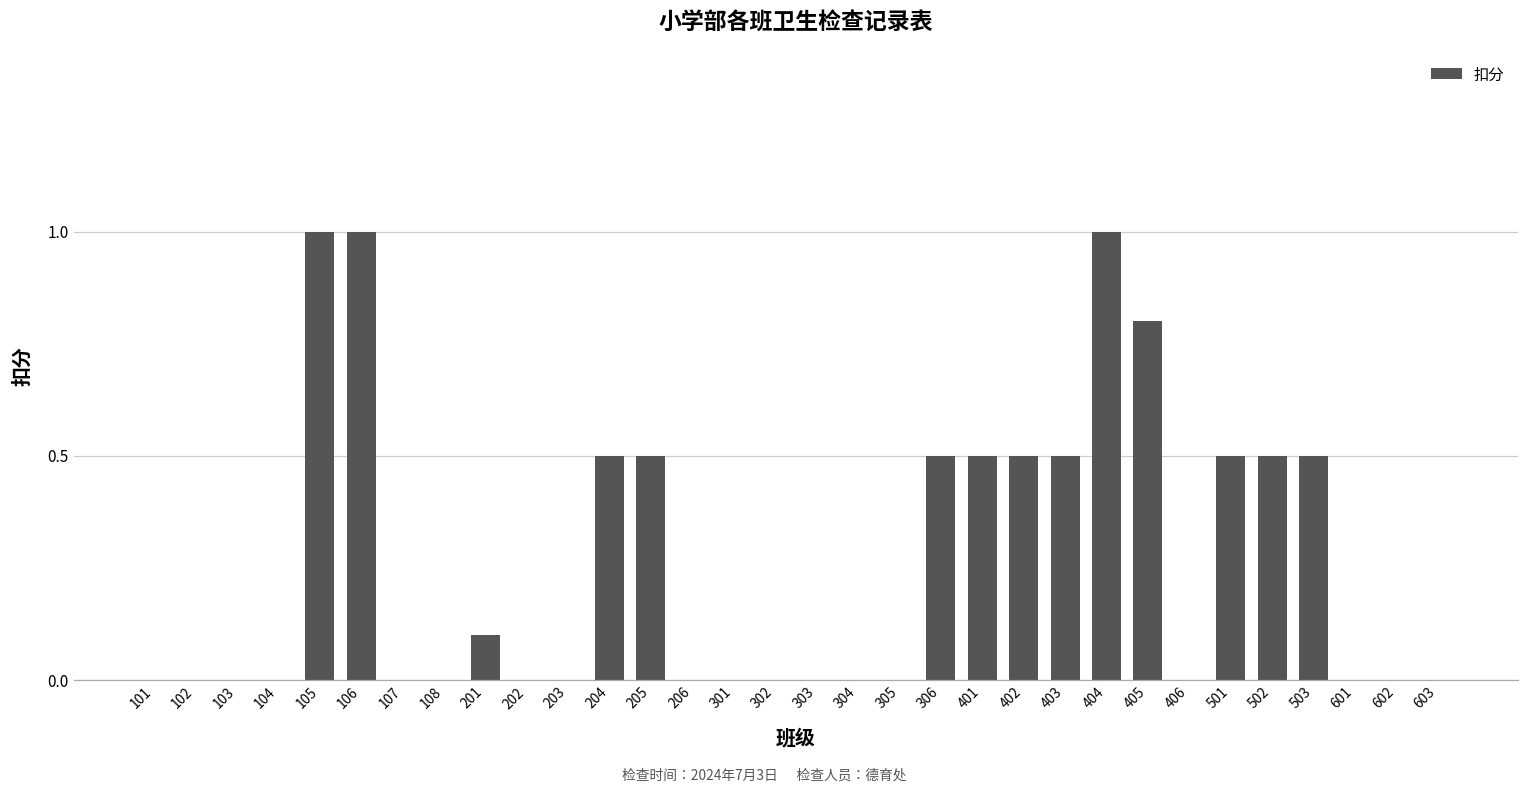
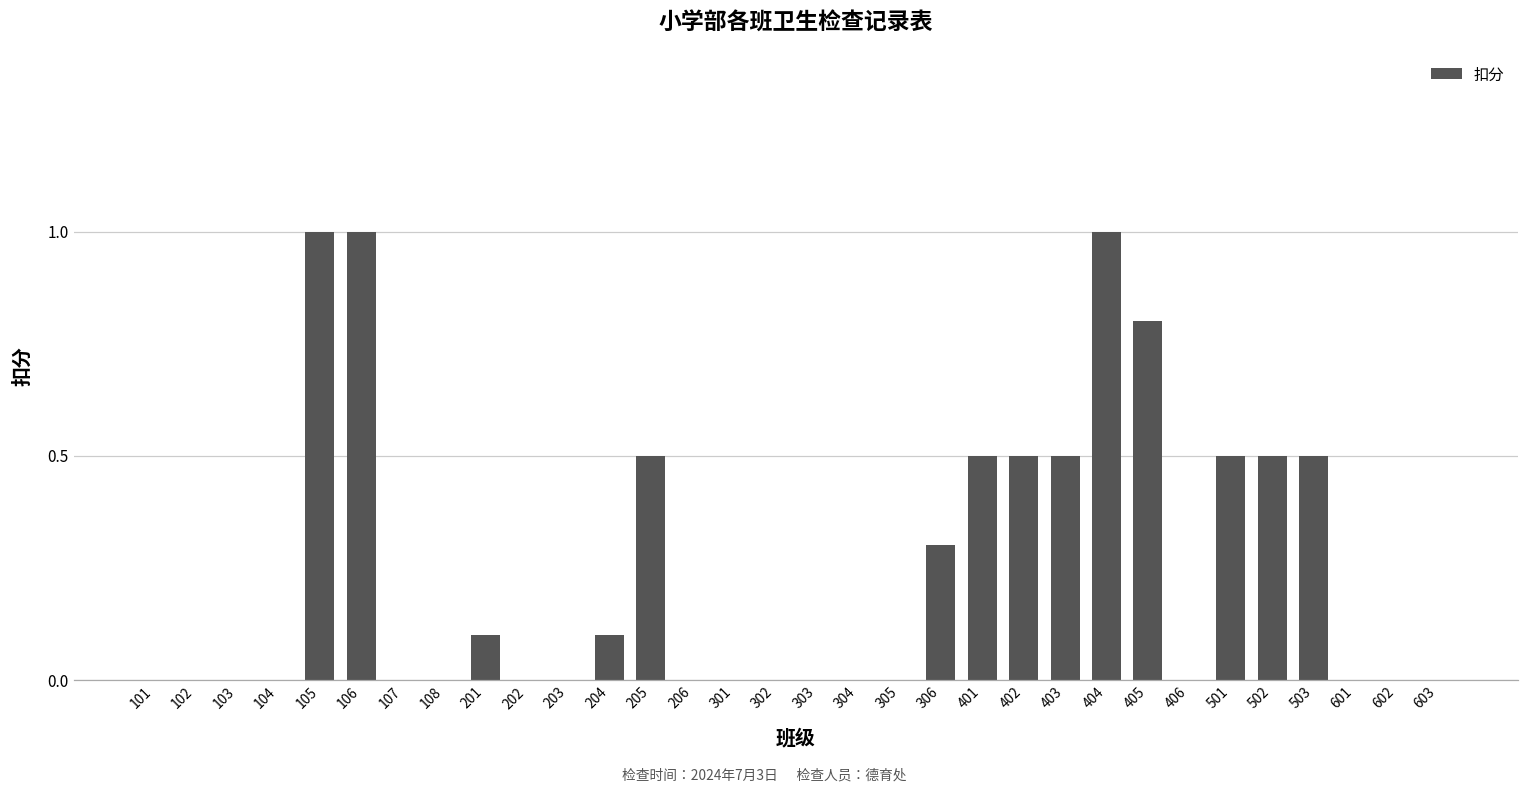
  {
    "101": 0.00,
    "102": 0.00,
    "103": 0.00,
    "104": 0.00,
    "105": 1.00,
    "106": 1.00,
    "107": 0.00,
    "108": 0.00,
    "201": 0.10,
    "202": 0.00,
    "203": 0.00,
-   "204": 0.50,
+   "204": 0.10,
    "205": 0.50,
    "206": 0.00,
    "301": 0.00,
    "302": 0.00,
    "303": 0.00,
    "304": 0.00,
    "305": 0.00,
-   "306": 0.50,
+   "306": 0.30,
    "401": 0.50,
    "402": 0.50,
    "403": 0.50,
    "404": 1.00,
    "405": 0.80,
    "406": 0.00,
    "501": 0.50,
    "502": 0.50,
    "503": 0.50,
    "601": 0.00,
    "602": 0.00,
    "603": 0.00
  }
